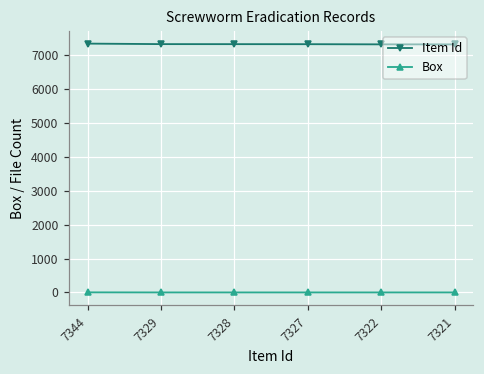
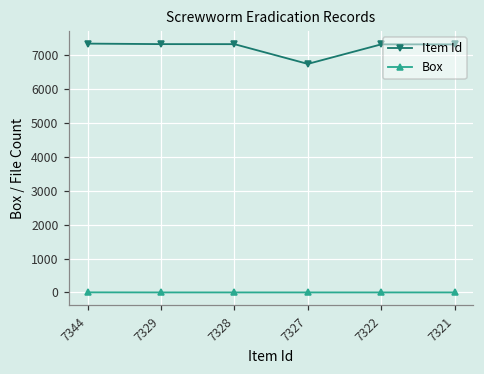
  {
    "Item Id": {
      "7344": 7300,
      "7329": 7300,
      "7328": 7300,
-     "7327": 7300,
+     "7327": 6700,
      "7322": 7300
    },
    "Box": {
      "7344": 0,
      "7329": 0,
      "7328": 0,
      "7327": 0,
      "7322": 0,
      "7321": 0
    }
  }
